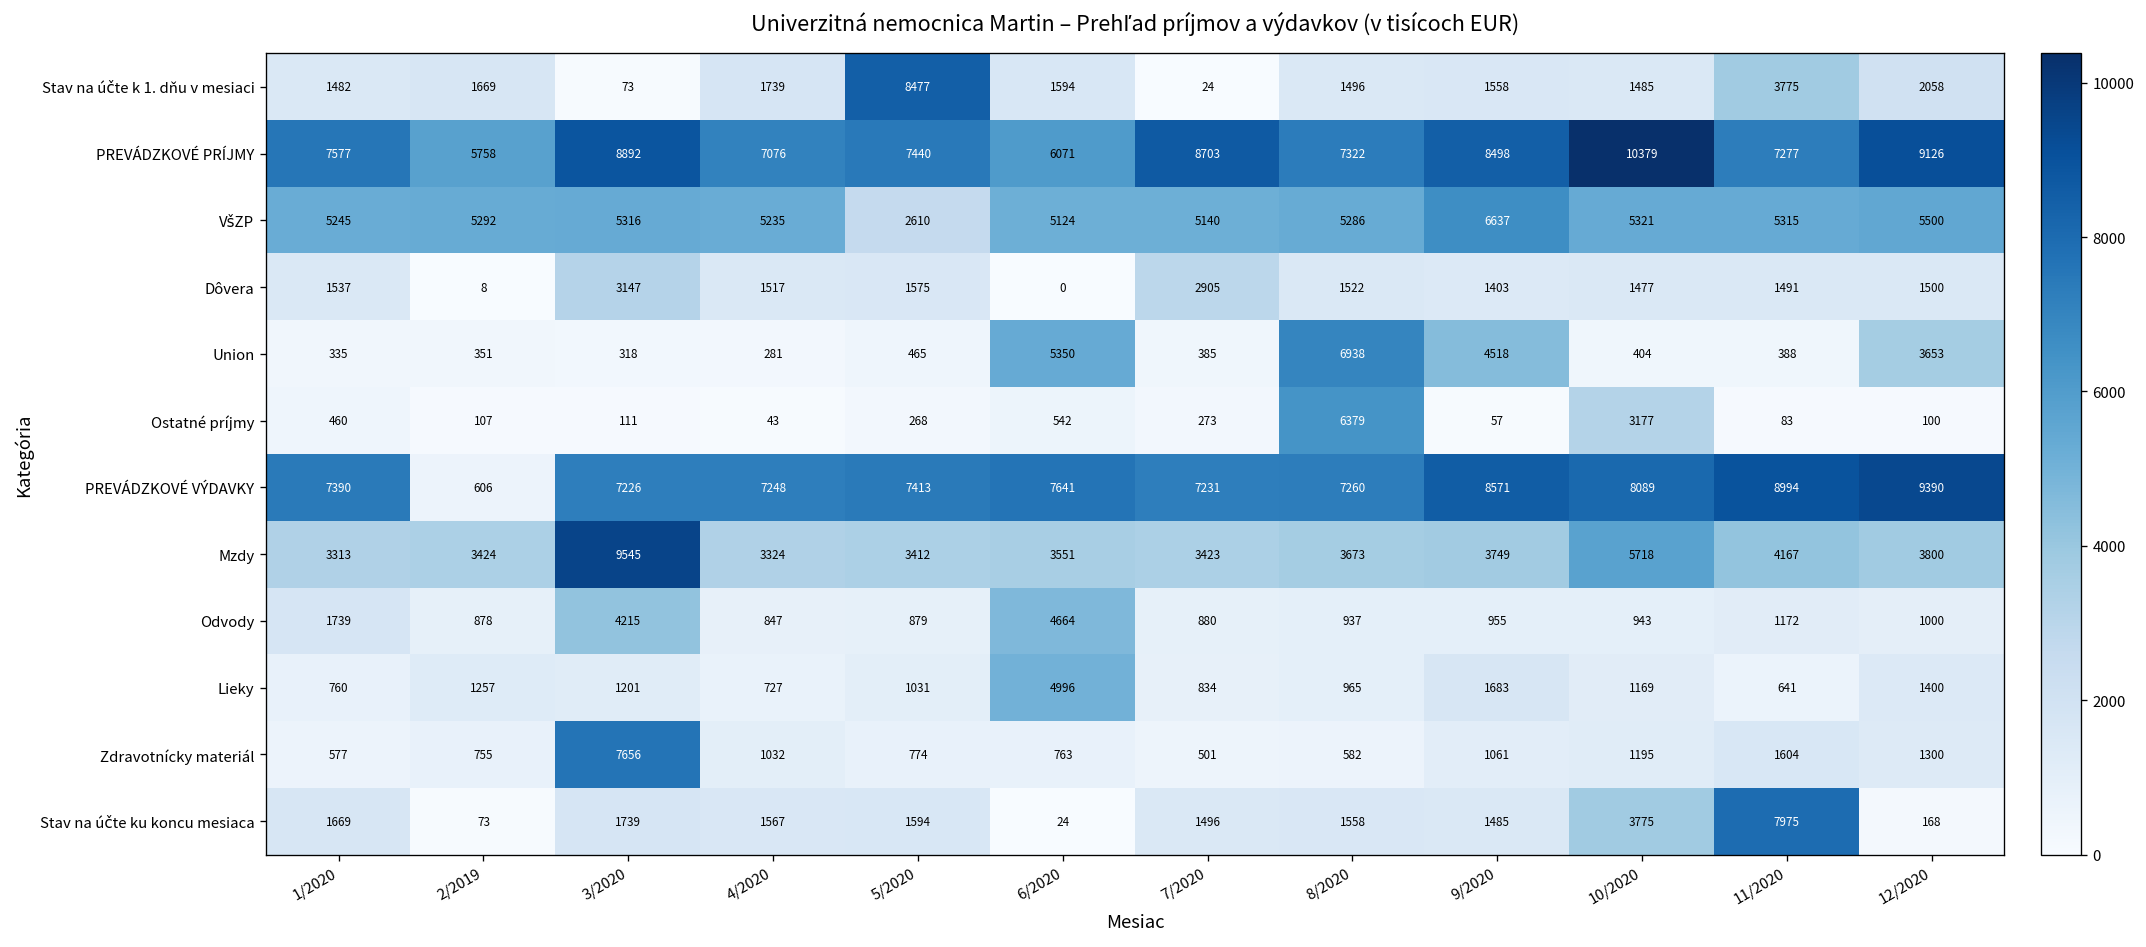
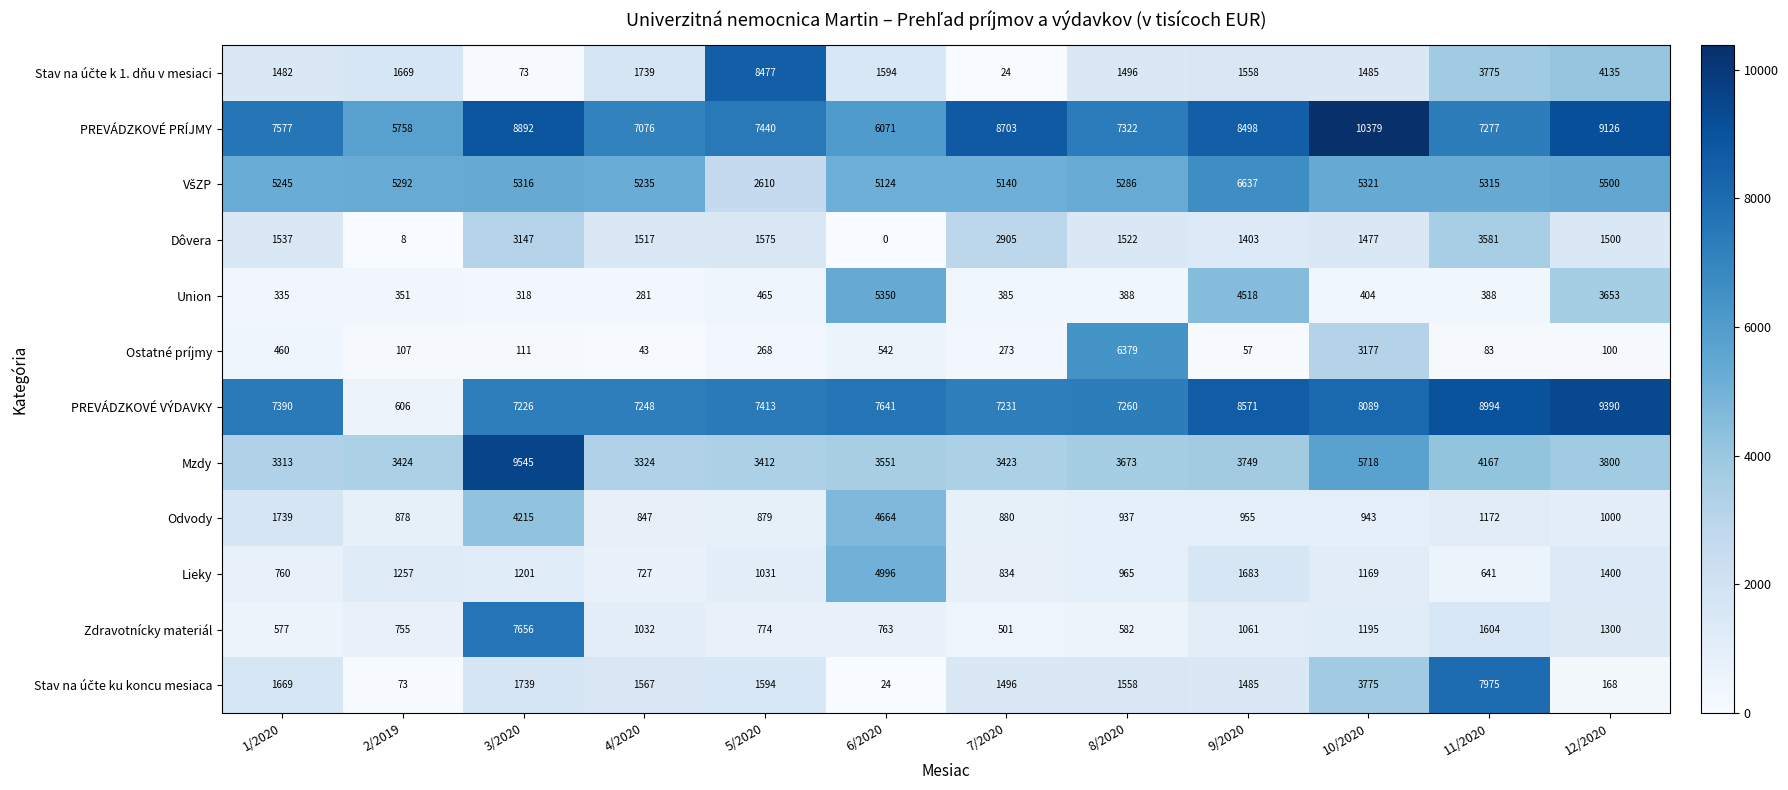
  {
    "Stav na účte k 1. dňu v mesiaci": {
      "1/2020": 1482,
      "2/2019": 1669,
      "3/2020": 73,
      "4/2020": 1739,
      "5/2020": 8477,
      "6/2020": 1594,
      "7/2020": 24,
      "8/2020": 1496,
      "9/2020": 1558,
      "10/2020": 1485,
      "11/2020": 3775,
-     "12/2020": 2058
+     "12/2020": 4135
    },
    "PREVÁDZKOVÉ PRÍJMY": {
      "1/2020": 7577,
      "2/2019": 5758,
      "3/2020": 8892,
      "4/2020": 7076,
      "5/2020": 7440,
      "6/2020": 6071,
      "7/2020": 8703,
      "8/2020": 7322,
      "9/2020": 8498,
      "10/2020": 10379,
      "11/2020": 7277,
      "12/2020": 9126
    },
    "VšZP": {
      "1/2020": 5245,
      "2/2019": 5292,
      "3/2020": 5316,
      "4/2020": 5235,
      "5/2020": 2610,
      "6/2020": 5124,
      "7/2020": 5140,
      "8/2020": 5286,
      "9/2020": 6637,
      "10/2020": 5321,
      "11/2020": 5315,
      "12/2020": 5500
    },
    "Dôvera": {
      "1/2020": 1537,
      "2/2019": 8,
      "3/2020": 3147,
      "4/2020": 1517,
      "5/2020": 1575,
      "6/2020": 0,
      "7/2020": 2905,
      "8/2020": 1522,
      "9/2020": 1403,
      "10/2020": 1477,
-     "11/2020": 1491,
+     "11/2020": 3581,
      "12/2020": 1500
    },
    "Union": {
      "1/2020": 335,
      "2/2019": 351,
      "3/2020": 318,
      "4/2020": 281,
      "5/2020": 465,
      "6/2020": 5350,
      "7/2020": 385,
-     "8/2020": 6938,
+     "8/2020": 388,
      "9/2020": 4518,
      "10/2020": 404,
      "11/2020": 388,
      "12/2020": 3653
    },
    "Ostatné príjmy": {
      "1/2020": 460,
      "2/2019": 107,
      "3/2020": 111,
      "4/2020": 43,
      "5/2020": 268,
      "6/2020": 542,
      "7/2020": 273,
      "8/2020": 6379,
      "9/2020": 57,
      "10/2020": 3177,
      "11/2020": 83,
      "12/2020": 100
    },
    "PREVÁDZKOVÉ VÝDAVKY": {
      "1/2020": 7390,
      "2/2019": 606,
      "3/2020": 7226,
      "4/2020": 7248,
      "5/2020": 7413,
      "6/2020": 7641,
      "7/2020": 7231,
      "8/2020": 7260,
      "9/2020": 8571,
      "10/2020": 8089,
      "11/2020": 8994,
      "12/2020": 9390
    },
    "Mzdy": {
      "1/2020": 3313,
      "2/2019": 3424,
      "3/2020": 9545,
      "4/2020": 3324,
      "5/2020": 3412,
      "6/2020": 3551,
      "7/2020": 3423,
      "8/2020": 3673,
      "9/2020": 3749,
      "10/2020": 5718,
      "11/2020": 4167,
      "12/2020": 3800
    },
    "Odvody": {
      "1/2020": 1739,
      "2/2019": 878,
      "3/2020": 4215,
      "4/2020": 847,
      "5/2020": 879,
      "6/2020": 4664,
      "7/2020": 880,
      "8/2020": 937,
      "9/2020": 955,
      "10/2020": 943,
      "11/2020": 1172,
      "12/2020": 1000
    },
    "Lieky": {
      "1/2020": 760,
      "2/2019": 1257,
      "3/2020": 1201,
      "4/2020": 727,
      "5/2020": 1031,
      "6/2020": 4996,
      "7/2020": 834,
      "8/2020": 965,
      "9/2020": 1683,
      "10/2020": 1169,
      "11/2020": 641,
      "12/2020": 1400
    },
    "Zdravotnícky materiál": {
      "1/2020": 577,
      "2/2019": 755,
      "3/2020": 7656,
      "4/2020": 1032,
      "5/2020": 774,
      "6/2020": 763,
      "7/2020": 501,
      "8/2020": 582,
      "9/2020": 1061,
      "10/2020": 1195,
      "11/2020": 1604,
      "12/2020": 1300
    },
    "Stav na účte ku koncu mesiaca": {
      "1/2020": 1669,
      "2/2019": 73,
      "3/2020": 1739,
      "4/2020": 1567,
      "5/2020": 1594,
      "6/2020": 24,
      "7/2020": 1496,
      "8/2020": 1558,
      "9/2020": 1485,
      "10/2020": 3775,
      "11/2020": 7975,
      "12/2020": 168
    }
  }
